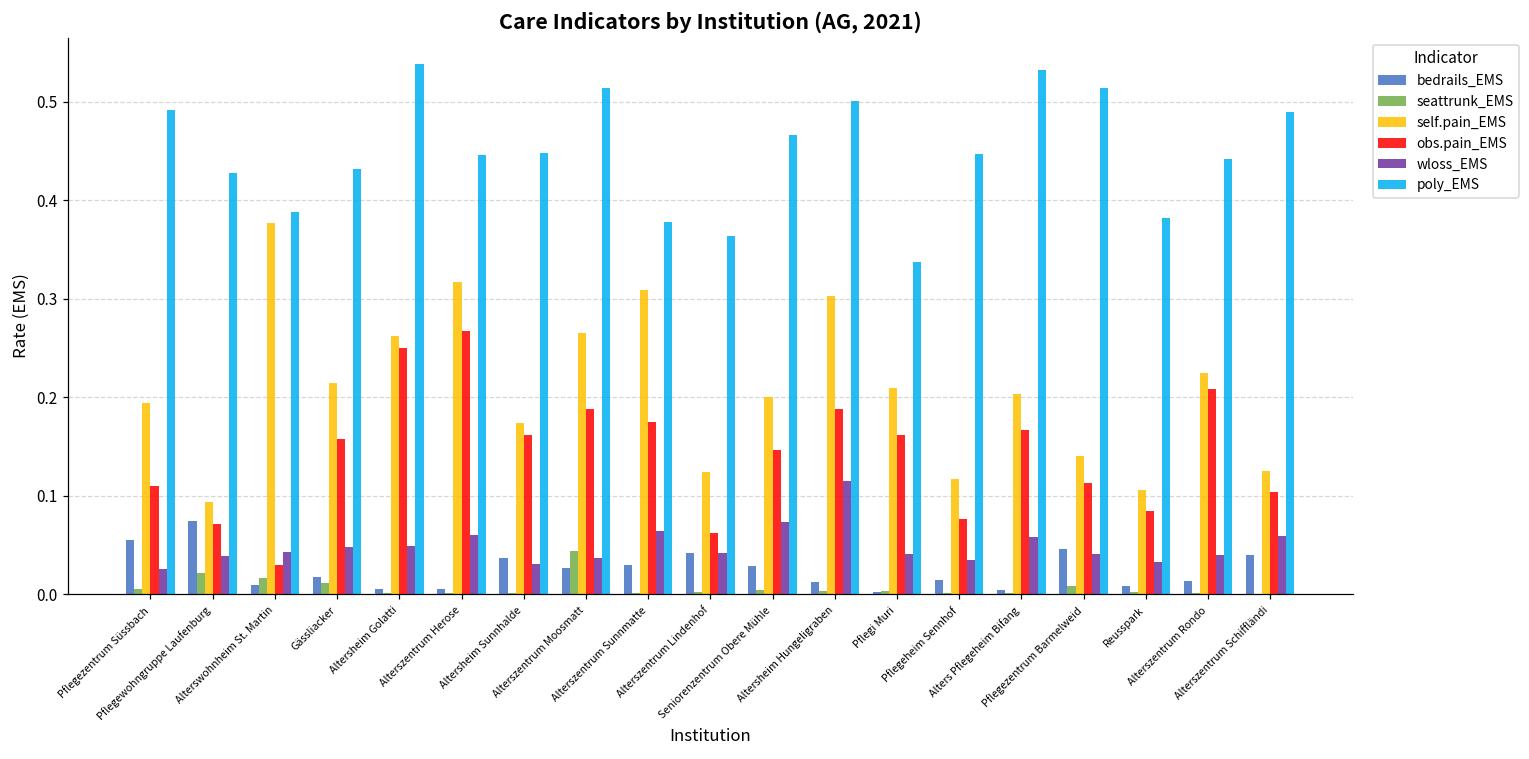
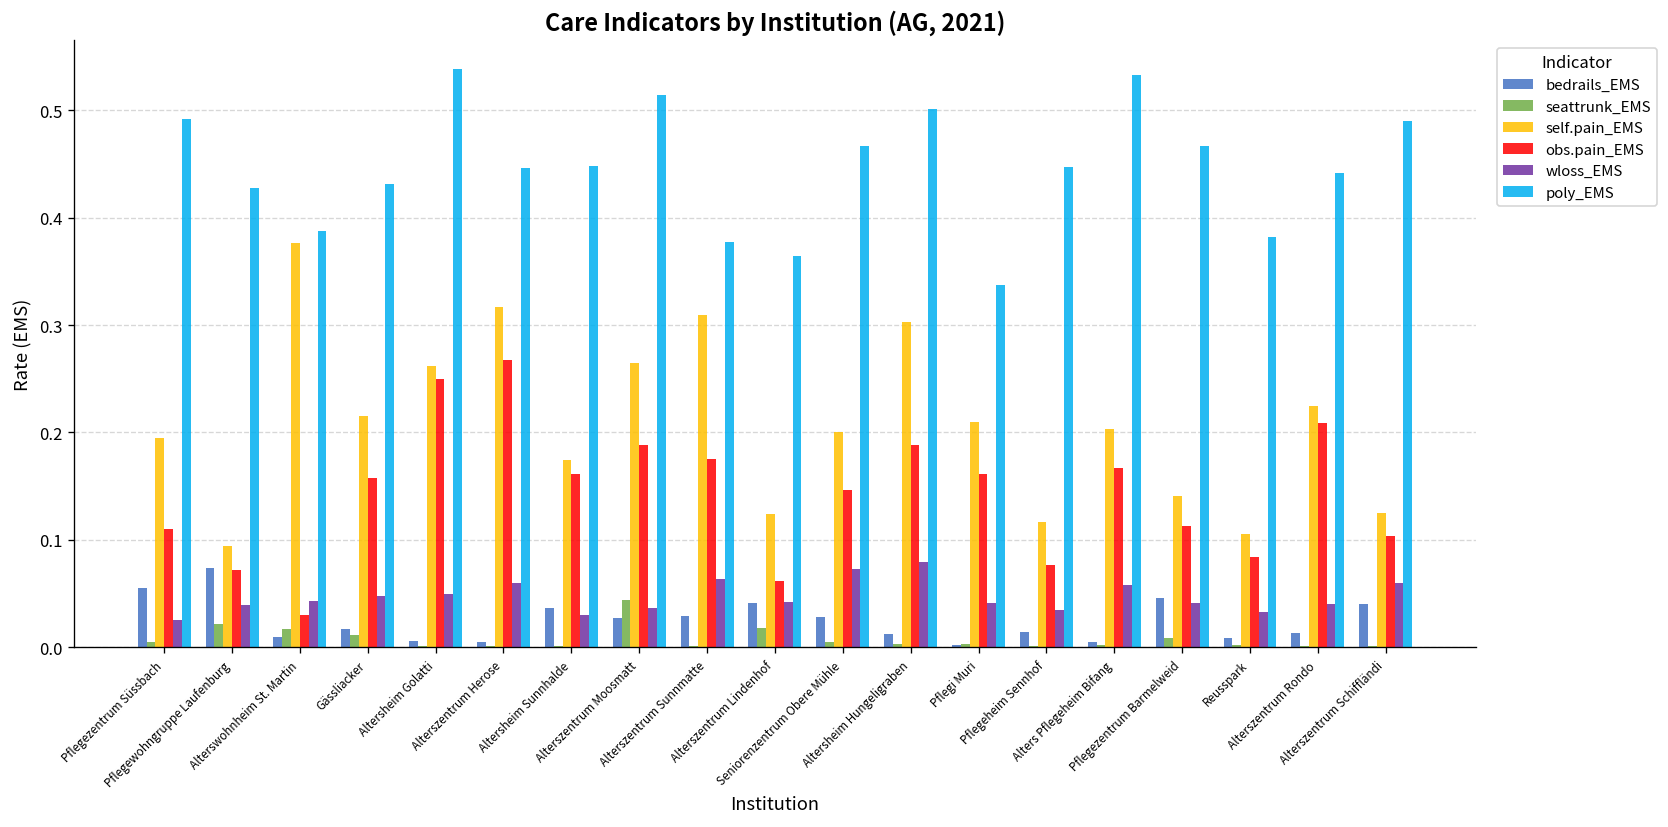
  {
    "bedrails_EMS": {
      "Pflegezentrum Süssbach": 0.06,
      "Pflegewohngruppe Laufenburg": 0.07,
      "Alterswohnheim St. Martin": 0.01,
      "Gässliacker": 0.02,
      "Altersheim Golatti": 0.01,
      "Alterszentrum Herose": 0.01,
      "Altersheim Sunnhalde": 0.04,
      "Alterszentrum Moosmatt": 0.03,
      "Alterszentrum Sunnmatte": 0.03,
      "Alterszentrum Lindenhof": 0.04,
      "Seniorenzentrum Obere Mühle": 0.03,
      "Altersheim Hungeligraben": 0.01,
      "Pflegeheim Sennhof": 0.01,
      "Alters Pflegeheim Bifang": 0.00,
      "Pflegezentrum Barmelweid": 0.05,
      "Reusspark": 0.01,
      "Alterszentrum Rondo": 0.01,
      "Alterszentrum Schiffländi": 0.04
    },
    "seattrunk_EMS": {
      "Pflegezentrum Süssbach": 0.01,
      "Pflegewohngruppe Laufenburg": 0.02,
      "Alterswohnheim St. Martin": 0.02,
      "Gässliacker": 0.01,
      "Alterszentrum Moosmatt": 0.04,
-     "Alterszentrum Lindenhof": 0.00,
+     "Alterszentrum Lindenhof": 0.02,
      "Seniorenzentrum Obere Mühle": 0.00,
      "Altersheim Hungeligraben": 0.00,
      "Pflegi Muri": 0.00,
      "Pflegezentrum Barmelweid": 0.01
    },
    "self.pain_EMS": {
      "Pflegezentrum Süssbach": 0.19,
      "Pflegewohngruppe Laufenburg": 0.09,
      "Alterswohnheim St. Martin": 0.38,
      "Gässliacker": 0.22,
      "Altersheim Golatti": 0.26,
      "Alterszentrum Herose": 0.32,
      "Altersheim Sunnhalde": 0.17,
      "Alterszentrum Moosmatt": 0.26,
      "Alterszentrum Sunnmatte": 0.31,
      "Alterszentrum Lindenhof": 0.12,
      "Seniorenzentrum Obere Mühle": 0.20,
      "Altersheim Hungeligraben": 0.30,
      "Pflegi Muri": 0.21,
      "Pflegeheim Sennhof": 0.12,
      "Alters Pflegeheim Bifang": 0.20,
      "Pflegezentrum Barmelweid": 0.14,
      "Reusspark": 0.11,
      "Alterszentrum Rondo": 0.22,
      "Alterszentrum Schiffländi": 0.12
    },
    "obs.pain_EMS": {
      "Pflegezentrum Süssbach": 0.11,
      "Pflegewohngruppe Laufenburg": 0.07,
      "Alterswohnheim St. Martin": 0.03,
      "Gässliacker": 0.16,
      "Altersheim Golatti": 0.25,
      "Alterszentrum Herose": 0.27,
      "Altersheim Sunnhalde": 0.16,
      "Alterszentrum Moosmatt": 0.19,
      "Alterszentrum Sunnmatte": 0.18,
      "Alterszentrum Lindenhof": 0.06,
      "Seniorenzentrum Obere Mühle": 0.15,
      "Altersheim Hungeligraben": 0.19,
      "Pflegi Muri": 0.16,
      "Pflegeheim Sennhof": 0.08,
      "Alters Pflegeheim Bifang": 0.17,
      "Pflegezentrum Barmelweid": 0.11,
      "Reusspark": 0.08,
      "Alterszentrum Rondo": 0.21,
      "Alterszentrum Schiffländi": 0.10
    },
    "wloss_EMS": {
      "Pflegezentrum Süssbach": 0.03,
      "Pflegewohngruppe Laufenburg": 0.04,
      "Alterswohnheim St. Martin": 0.04,
      "Gässliacker": 0.05,
      "Altersheim Golatti": 0.05,
      "Alterszentrum Herose": 0.06,
      "Altersheim Sunnhalde": 0.03,
      "Alterszentrum Moosmatt": 0.04,
      "Alterszentrum Sunnmatte": 0.06,
      "Alterszentrum Lindenhof": 0.04,
      "Seniorenzentrum Obere Mühle": 0.07,
-     "Altersheim Hungeligraben": 0.11,
+     "Altersheim Hungeligraben": 0.08,
      "Pflegi Muri": 0.04,
      "Pflegeheim Sennhof": 0.03,
      "Alters Pflegeheim Bifang": 0.06,
      "Pflegezentrum Barmelweid": 0.04,
      "Reusspark": 0.03,
      "Alterszentrum Rondo": 0.04,
      "Alterszentrum Schiffländi": 0.06
    },
    "poly_EMS": {
      "Pflegezentrum Süssbach": 0.49,
      "Pflegewohngruppe Laufenburg": 0.43,
      "Alterswohnheim St. Martin": 0.39,
      "Gässliacker": 0.43,
      "Altersheim Golatti": 0.54,
      "Alterszentrum Herose": 0.45,
      "Altersheim Sunnhalde": 0.45,
      "Alterszentrum Moosmatt": 0.51,
      "Alterszentrum Sunnmatte": 0.38,
      "Alterszentrum Lindenhof": 0.36,
      "Seniorenzentrum Obere Mühle": 0.47,
      "Altersheim Hungeligraben": 0.50,
      "Pflegi Muri": 0.34,
      "Pflegeheim Sennhof": 0.45,
      "Alters Pflegeheim Bifang": 0.53,
-     "Pflegezentrum Barmelweid": 0.51,
+     "Pflegezentrum Barmelweid": 0.47,
      "Reusspark": 0.38,
      "Alterszentrum Rondo": 0.44,
      "Alterszentrum Schiffländi": 0.49
    }
  }
